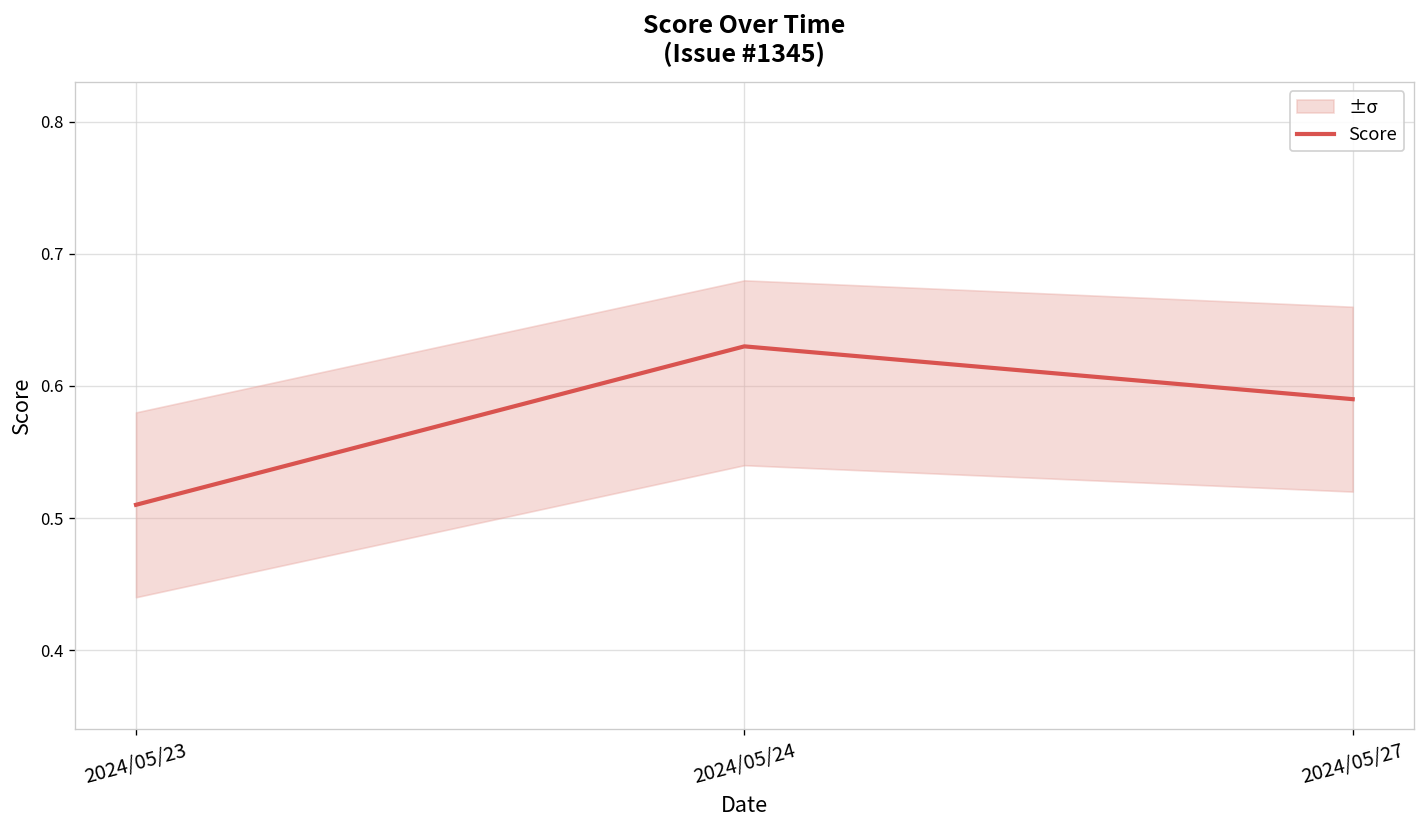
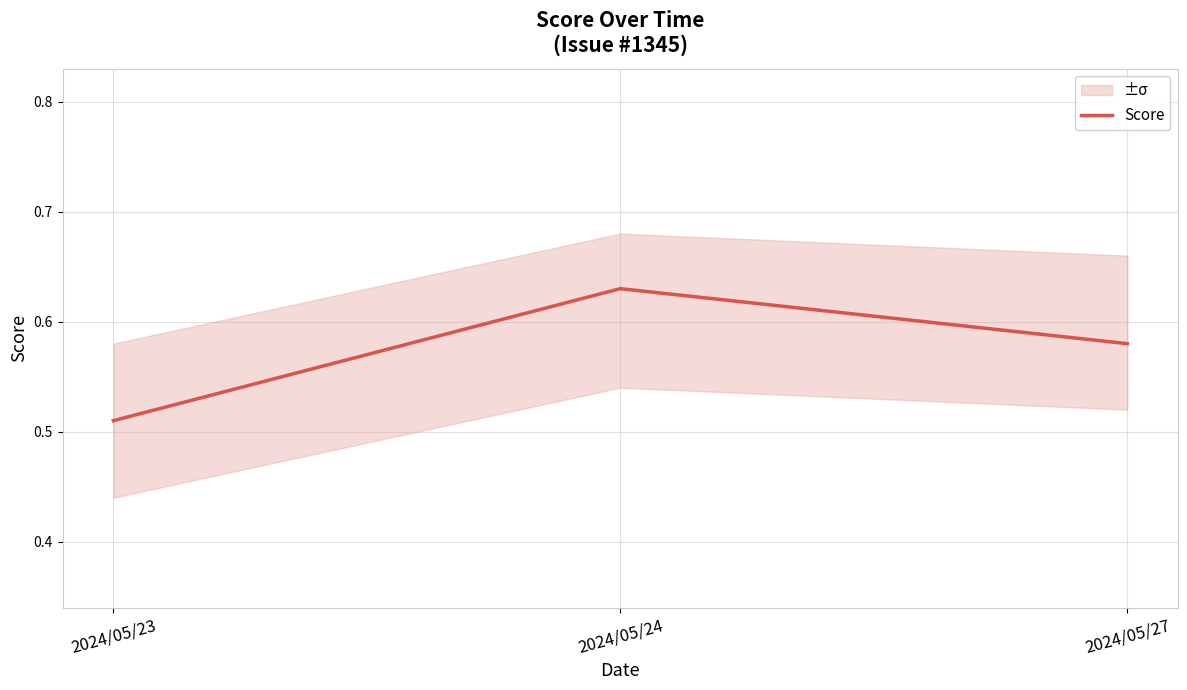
  {
    "Score": {
      "2024/05/23": 0.51,
      "2024/05/24": 0.63,
-     "2024/05/27": 0.59
+     "2024/05/27": 0.58
    }
  }
